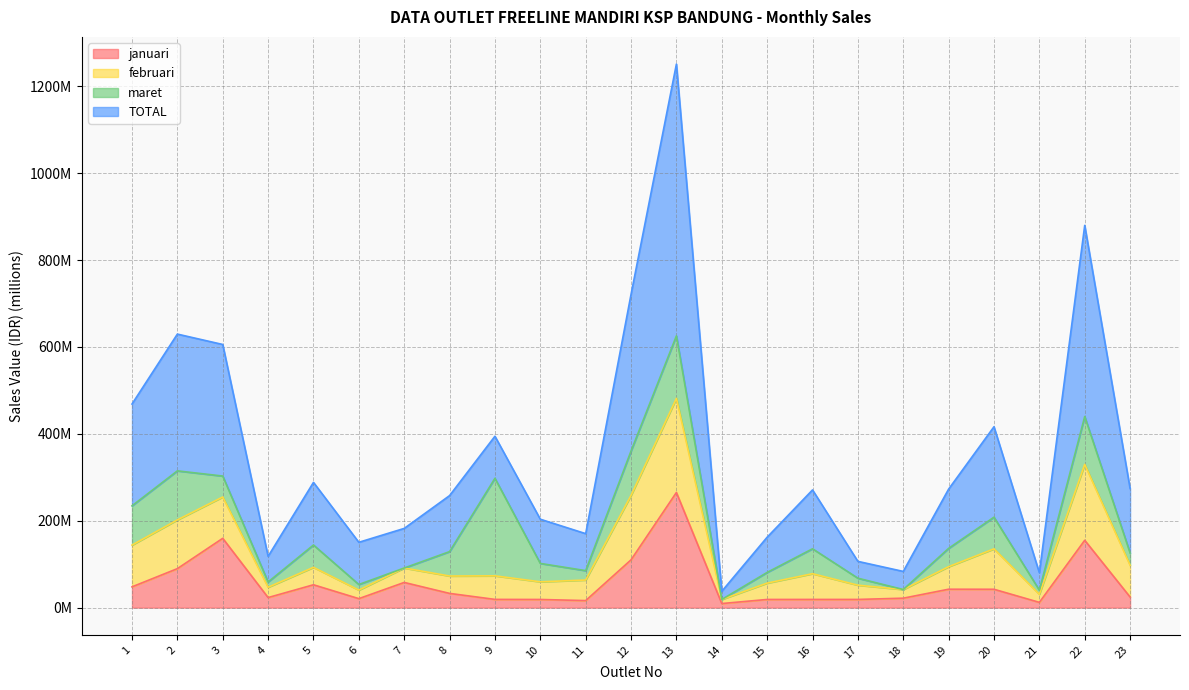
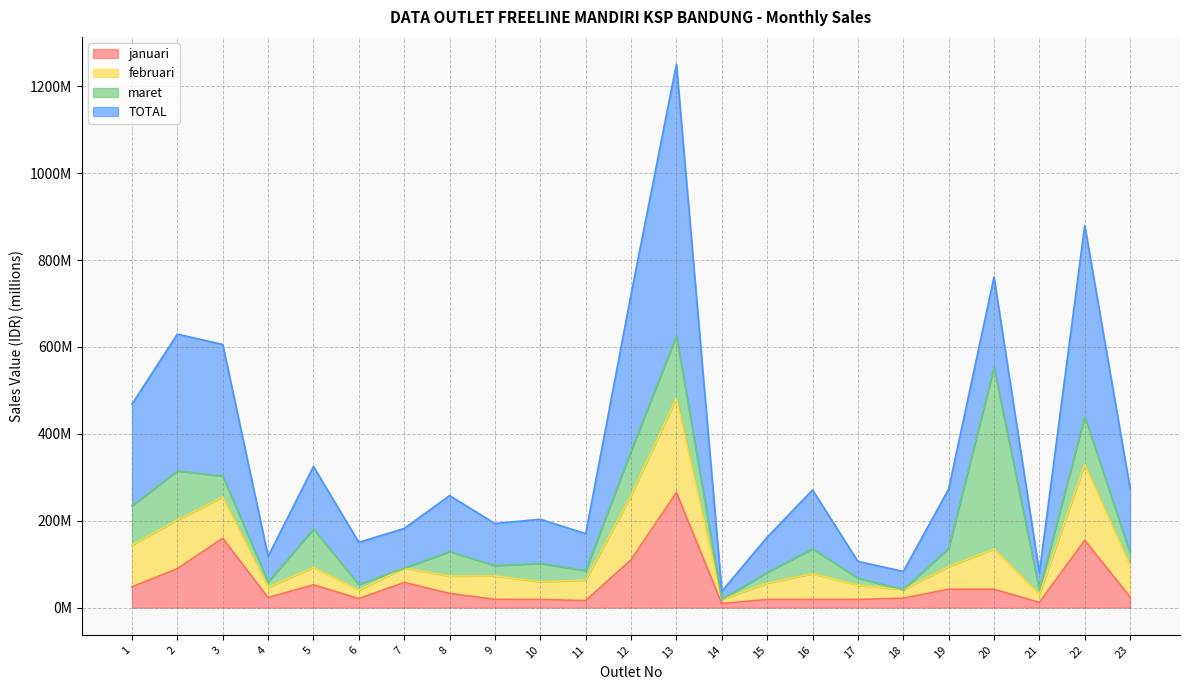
  {
    "januari": {
      "1": 50000000,
      "2": 90000000,
      "3": 160000000,
      "4": 20000000,
      "5": 50000000,
      "6": 20000000,
      "7": 60000000,
      "8": 30000000,
      "9": 20000000,
      "10": 20000000,
      "11": 20000000,
      "12": 110000000,
      "13": 270000000,
      "14": 10000000,
      "15": 20000000,
      "16": 20000000,
      "17": 20000000,
      "18": 20000000,
      "19": 40000000,
      "20": 40000000,
      "21": 10000000,
      "22": 160000000,
      "23": 20000000
    },
    "februari": {
      "1": 100000000,
      "2": 110000000,
      "3": 100000000,
      "4": 20000000,
      "5": 40000000,
      "6": 20000000,
      "8": 40000000,
      "9": 50000000,
      "10": 40000000,
      "11": 50000000,
      "12": 150000000,
      "13": 220000000,
      "15": 40000000,
      "16": 60000000,
      "17": 30000000,
      "19": 50000000,
      "20": 90000000,
      "21": 20000000,
      "22": 170000000,
      "23": 70000000
    },
    "maret": {
      "1": 90000000,
      "2": 110000000,
      "3": 50000000,
      "4": 10000000,
-     "5": 50000000,
+     "5": 90000000,
      "6": 10000000,
      "8": 60000000,
-     "9": 220000000,
+     "9": 20000000,
      "10": 40000000,
      "11": 20000000,
      "12": 100000000,
      "13": 140000000,
      "15": 20000000,
      "16": 60000000,
      "17": 20000000,
      "19": 40000000,
-     "20": 70000000,
+     "20": 420000000,
      "21": 10000000,
      "22": 110000000,
      "23": 30000000
    },
    "TOTAL": {
      "1": 230000000,
      "2": 310000000,
      "3": 300000000,
      "4": 60000000,
      "5": 140000000,
      "6": 100000000,
      "7": 90000000,
      "8": 130000000,
      "9": 100000000,
      "10": 100000000,
      "11": 90000000,
      "12": 360000000,
      "13": 630000000,
      "14": 20000000,
      "15": 80000000,
      "16": 140000000,
      "17": 40000000,
      "18": 40000000,
      "19": 140000000,
      "20": 210000000,
      "21": 40000000,
      "22": 440000000,
      "23": 150000000
    }
  }
